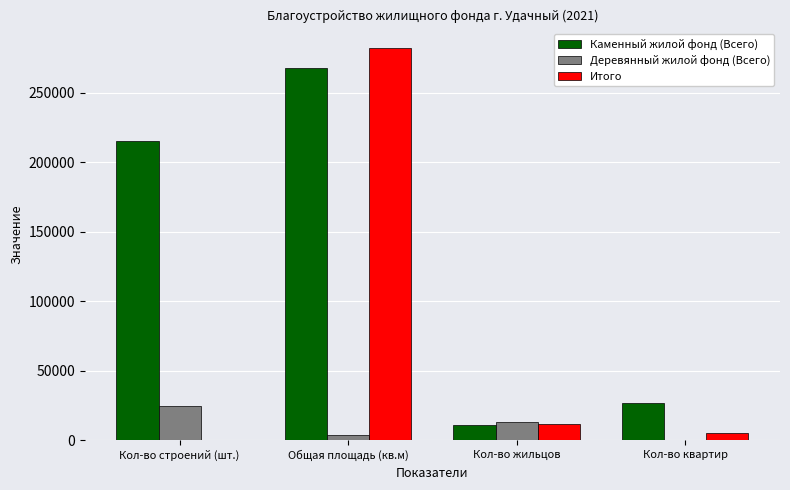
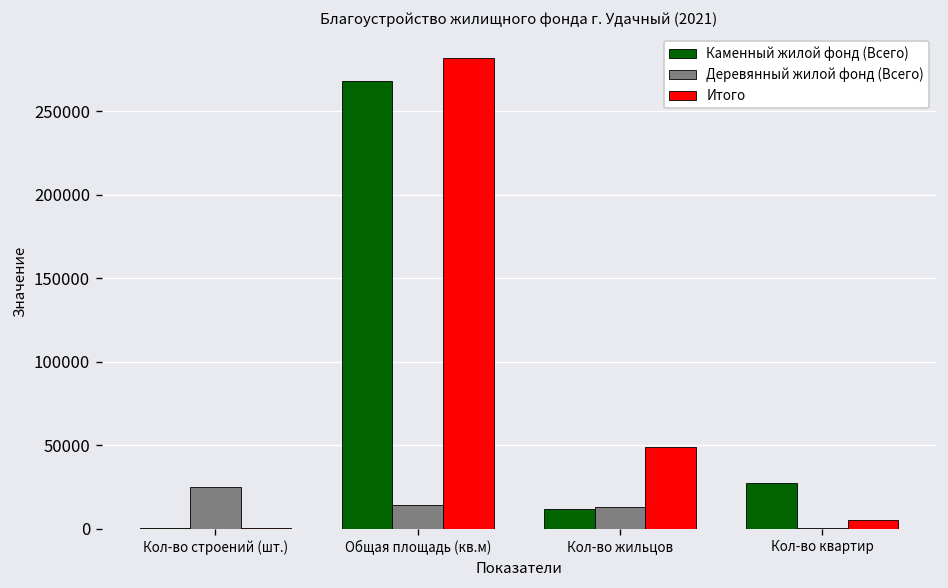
  {
    "Каменный жилой фонд (Всего)": {
-     "Кол-во строений (шт.)": 215000,
+     "Кол-во строений (шт.)": 0,
      "Общая площадь (кв.м)": 268000,
      "Кол-во жильцов": 11000,
      "Кол-во квартир": 27000
    },
    "Деревянный жилой фонд (Всего)": {
      "Кол-во строений (шт.)": 25000,
-     "Общая площадь (кв.м)": 4000,
+     "Общая площадь (кв.м)": 14000,
      "Кол-во жильцов": 13000
    },
    "Итого": {
      "Общая площадь (кв.м)": 282000,
-     "Кол-во жильцов": 12000,
+     "Кол-во жильцов": 49000,
      "Кол-во квартир": 5000
    }
  }
